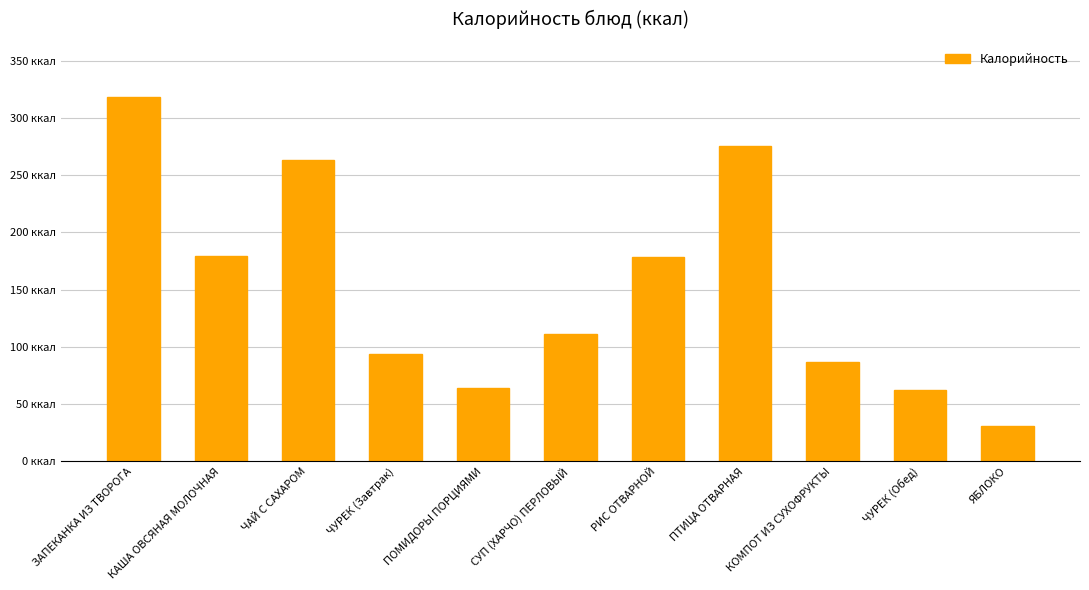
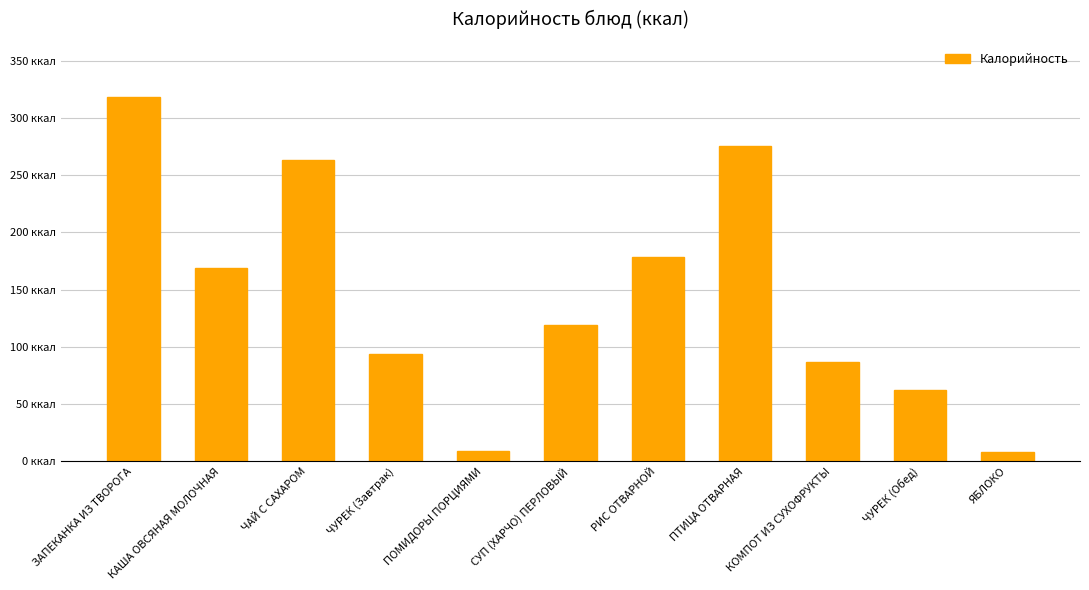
  {
    "ЗАПЕКАНКА ИЗ ТВОРОГА": "319 ккал",
-   "КАША ОВСЯНАЯ МОЛОЧНАЯ": "179 ккал",
+   "КАША ОВСЯНАЯ МОЛОЧНАЯ": "169 ккал",
    "ЧАЙ С САХАРОМ": "263 ккал",
    "ЧУРЕК (Завтрак)": "94 ккал",
-   "ПОМИДОРЫ ПОРЦИЯМИ": "64 ккал",
-   "СУП (ХАРЧО) ПЕРЛОВЫЙ": "112 ккал",
+   "ПОМИДОРЫ ПОРЦИЯМИ": "9 ккал",
+   "СУП (ХАРЧО) ПЕРЛОВЫЙ": "119 ккал",
    "РИС ОТВАРНОЙ": "179 ккал",
    "ПТИЦА ОТВАРНАЯ": "275 ккал",
    "КОМПОТ ИЗ СУХОФРУКТЫ": "87 ккал",
    "ЧУРЕК (Обед)": "62 ккал",
-   "ЯБЛОКО": "31 ккал"
+   "ЯБЛОКО": "8 ккал"
  }
